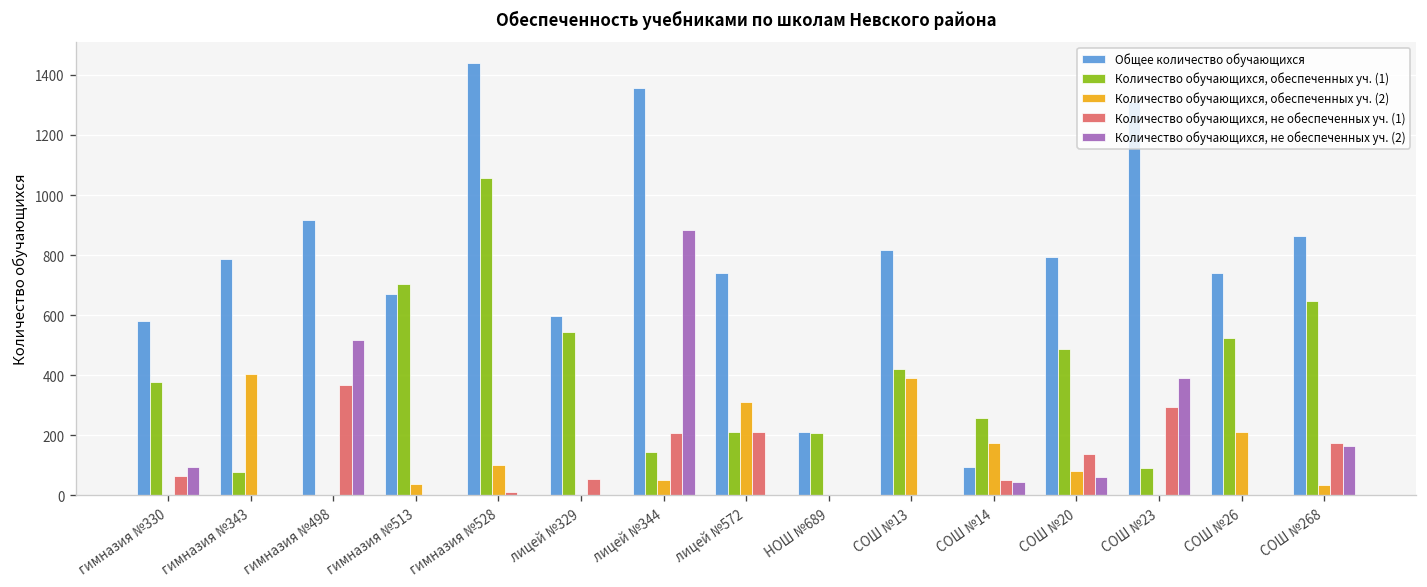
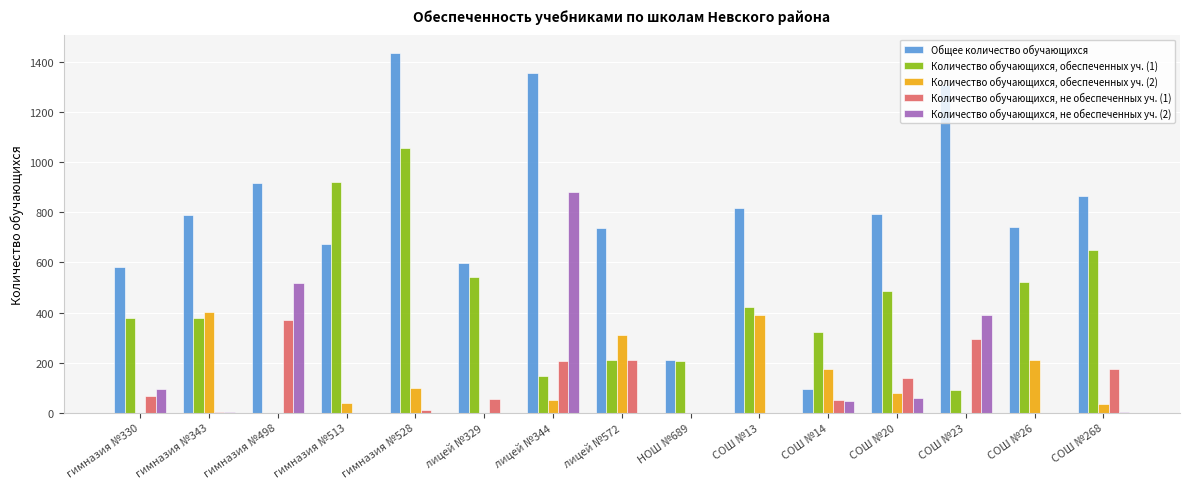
  {
    "Общее количество обучающихся": {
      "гимназия №330": 580,
      "гимназия №343": 790,
      "гимназия №498": 920,
      "гимназия №513": 670,
      "гимназия №528": 1440,
      "лицей №329": 600,
      "лицей №344": 1360,
      "лицей №572": 740,
      "НОШ №689": 210,
      "СОШ №13": 820,
      "СОШ №14": 90,
      "СОШ №20": 790,
      "СОШ №26": 740,
      "СОШ №268": 870
    },
    "Количество обучающихся, обеспеченных уч. (1)": {
      "гимназия №330": 380,
-     "гимназия №343": 80,
+     "гимназия №343": 380,
      "гимназия №498": 0,
-     "гимназия №513": 700,
+     "гимназия №513": 920,
      "гимназия №528": 1060,
      "лицей №329": 540,
      "лицей №344": 150,
      "лицей №572": 210,
      "НОШ №689": 210,
      "СОШ №13": 420,
-     "СОШ №14": 260,
+     "СОШ №14": 320,
      "СОШ №20": 490,
      "СОШ №23": 90,
      "СОШ №26": 520,
      "СОШ №268": 650
    },
    "Количество обучающихся, обеспеченных уч. (2)": {
      "гимназия №330": 0,
      "гимназия №343": 400,
      "гимназия №498": 0,
      "гимназия №513": 40,
      "гимназия №528": 100,
      "лицей №329": 0,
      "лицей №344": 50,
      "лицей №572": 310,
      "НОШ №689": 0,
      "СОШ №13": 390,
      "СОШ №14": 180,
      "СОШ №20": 80,
      "СОШ №23": 0,
      "СОШ №26": 210,
      "СОШ №268": 30
    },
    "Количество обучающихся, не обеспеченных уч. (1)": {
      "гимназия №330": 70,
      "гимназия №498": 370,
      "гимназия №513": 0,
      "гимназия №528": 10,
      "лицей №329": 50,
      "лицей №344": 210,
      "лицей №572": 210,
      "НОШ №689": 0,
      "СОШ №13": 0,
      "СОШ №14": 50,
      "СОШ №20": 140,
      "СОШ №23": 300,
      "СОШ №26": 0,
      "СОШ №268": 180
    },
    "Количество обучающихся, не обеспеченных уч. (2)": {
      "гимназия №330": 100,
      "гимназия №498": 520,
      "гимназия №513": 0,
      "гимназия №528": 0,
      "лицей №329": 0,
      "лицей №344": 880,
      "лицей №572": 0,
      "НОШ №689": 0,
      "СОШ №13": 0,
      "СОШ №14": 50,
      "СОШ №20": 60,
      "СОШ №23": 390,
      "СОШ №26": 0,
-     "СОШ №268": 170
+     "СОШ №268": 0
    }
  }
